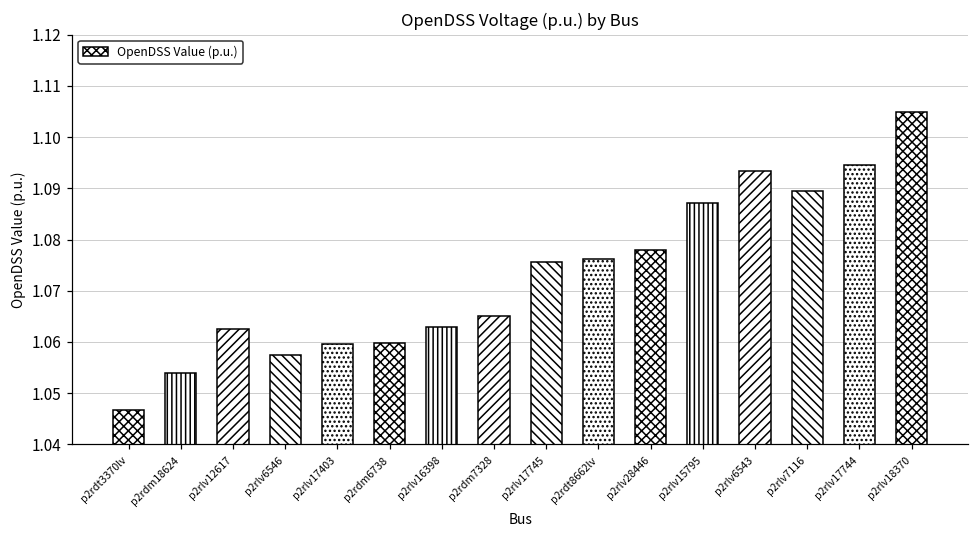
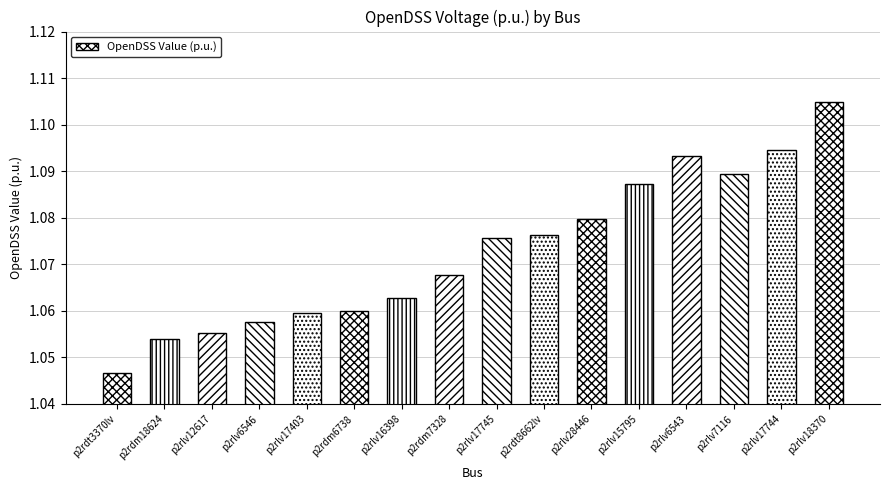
  {
    "p2rdt3370lv": 1.047,
    "p2rdm18624": 1.054,
-   "p2rlv12617": 1.063,
+   "p2rlv12617": 1.055,
    "p2rlv6546": 1.058,
    "p2rlv17403": 1.060,
    "p2rdm6738": 1.060,
    "p2rlv16398": 1.063,
-   "p2rdm7328": 1.065,
+   "p2rdm7328": 1.068,
    "p2rlv17745": 1.076,
    "p2rdt8662lv": 1.076,
-   "p2rlv28446": 1.078,
+   "p2rlv28446": 1.080,
    "p2rlv15795": 1.087,
    "p2rlv6543": 1.093,
    "p2rlv7116": 1.089,
    "p2rlv17744": 1.095,
    "p2rlv18370": 1.105
  }
